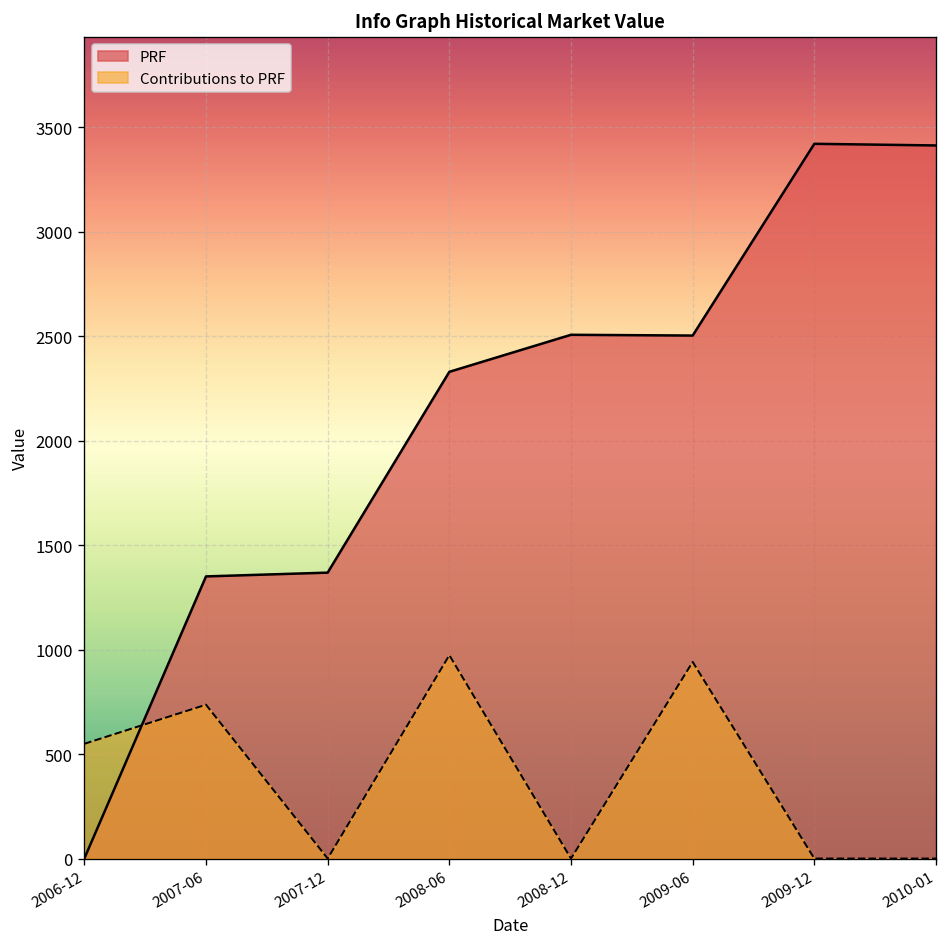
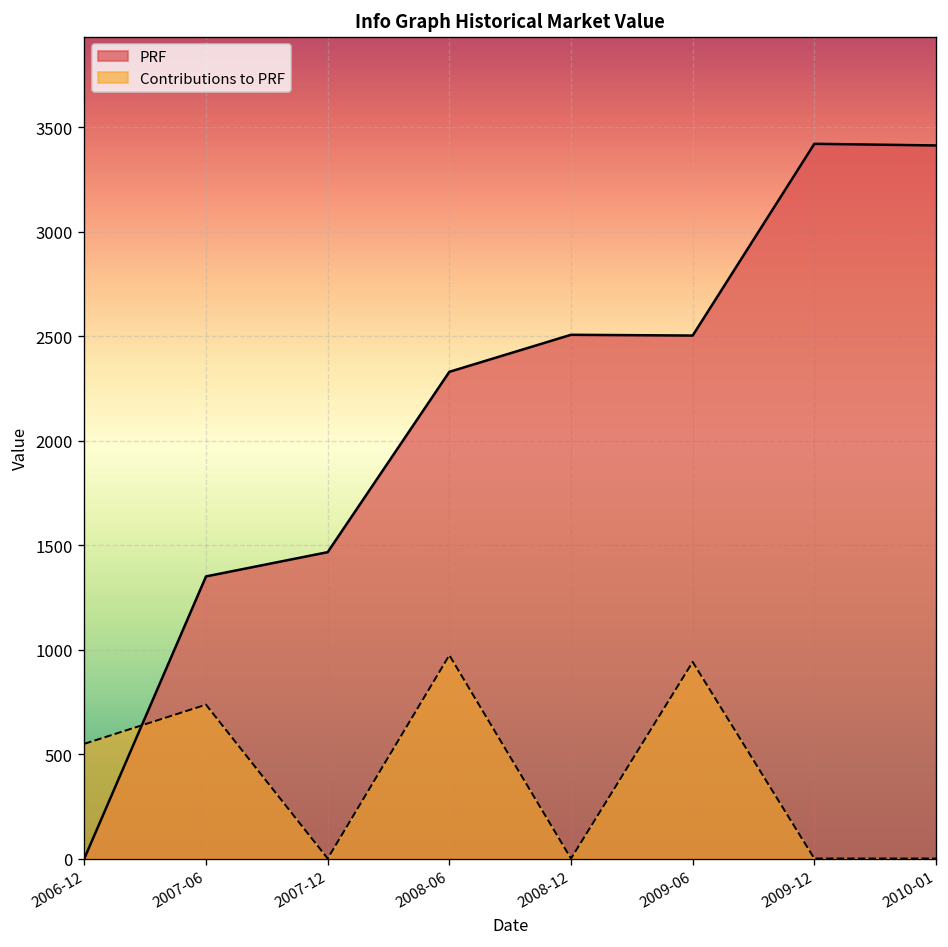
  {
    "PRF": {
      "2006-12": 0,
      "2007-06": 1350,
-     "2007-12": 1370,
+     "2007-12": 1470,
      "2008-06": 2330,
      "2008-12": 2510,
      "2009-06": 2500,
      "2009-12": 3420,
      "2010-01": 3410
    },
    "Contributions to PRF": {
      "2006-12": 550,
      "2007-06": 740,
      "2007-12": 0,
      "2008-06": 970,
      "2008-12": 0,
      "2009-06": 940,
      "2009-12": 0,
      "2010-01": 0
    }
  }
